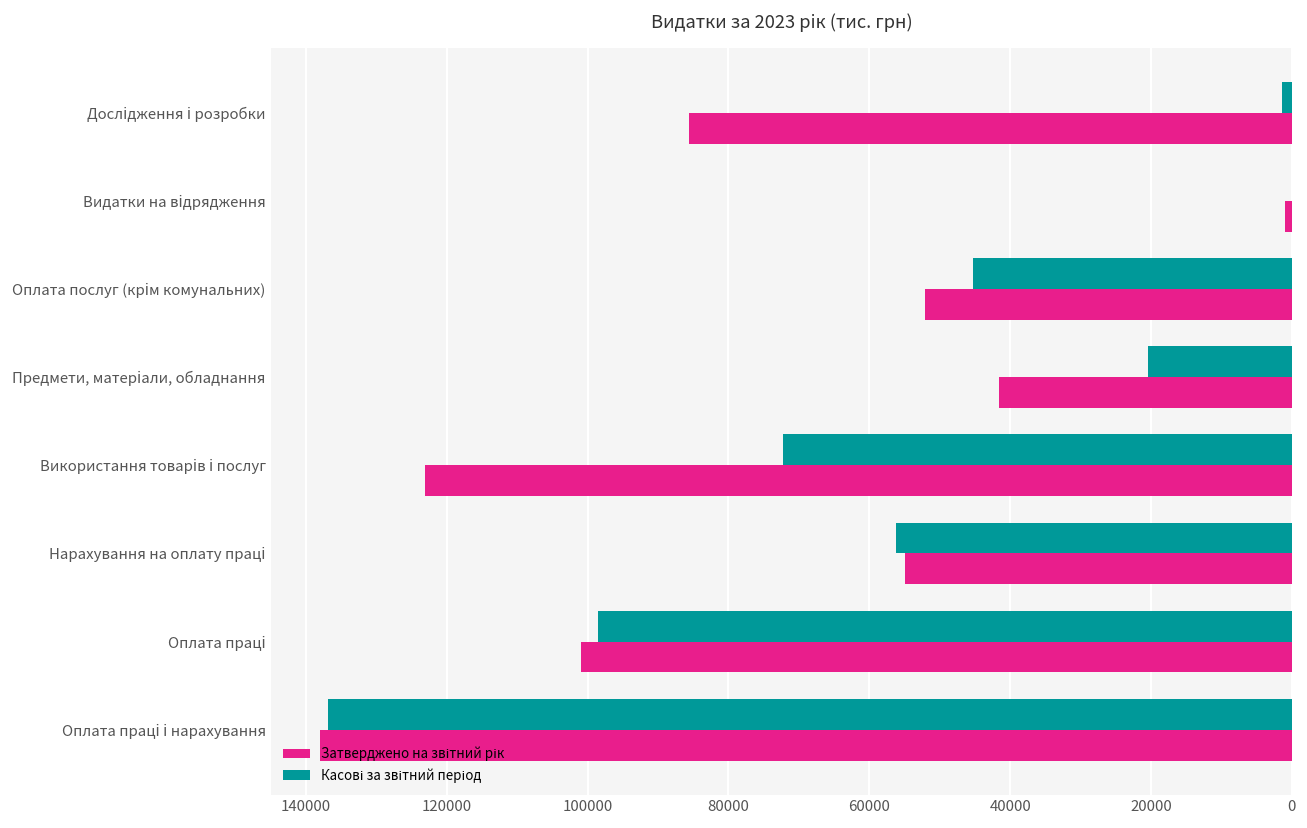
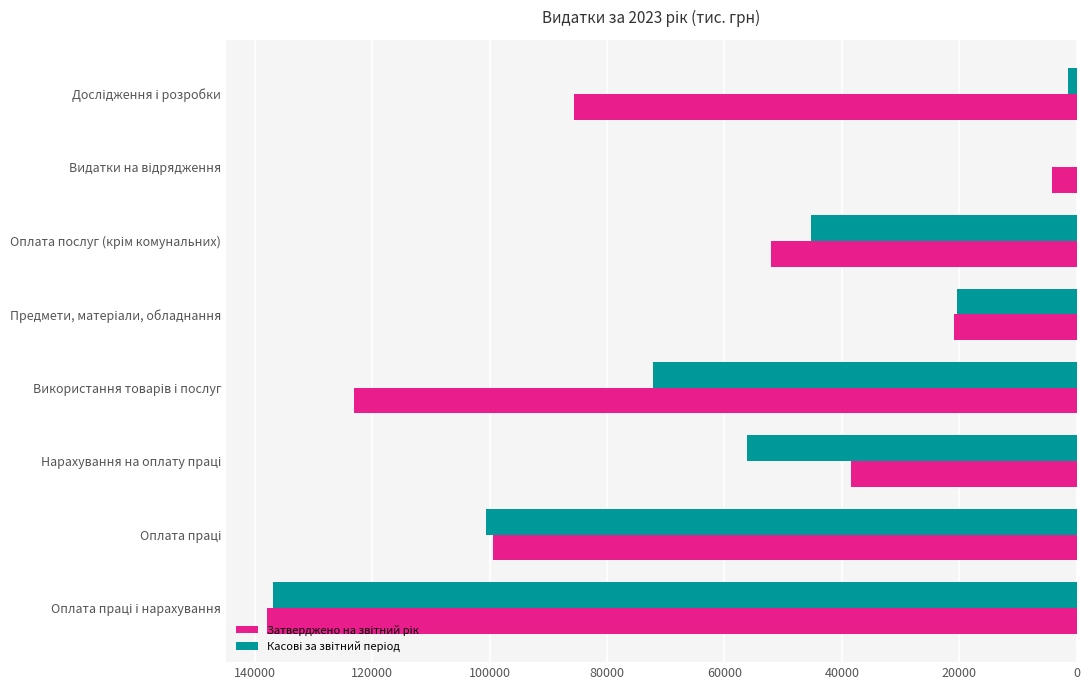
  {
    "Затверджено на звітний рік": {
      "Дослідження і розробки": 86000,
-     "Видатки на відрядження": 1000,
+     "Видатки на відрядження": 4000,
      "Оплата послуг (крім комунальних)": 52000,
-     "Предмети, матеріали, обладнання": 42000,
+     "Предмети, матеріали, обладнання": 21000,
      "Використання товарів і послуг": 123000,
-     "Нарахування на оплату праці": 55000,
-     "Оплата праці": 101000,
+     "Нарахування на оплату праці": 39000,
+     "Оплата праці": 100000,
      "Оплата праці і нарахування": 138000
    },
    "Касові за звітний період": {
      "Дослідження і розробки": 1000,
      "Видатки на відрядження": 0,
      "Оплата послуг (крім комунальних)": 45000,
      "Предмети, матеріали, обладнання": 20000,
      "Використання товарів і послуг": 72000,
      "Нарахування на оплату праці": 56000,
-     "Оплата праці": 99000,
+     "Оплата праці": 101000,
      "Оплата праці і нарахування": 137000
    }
  }
